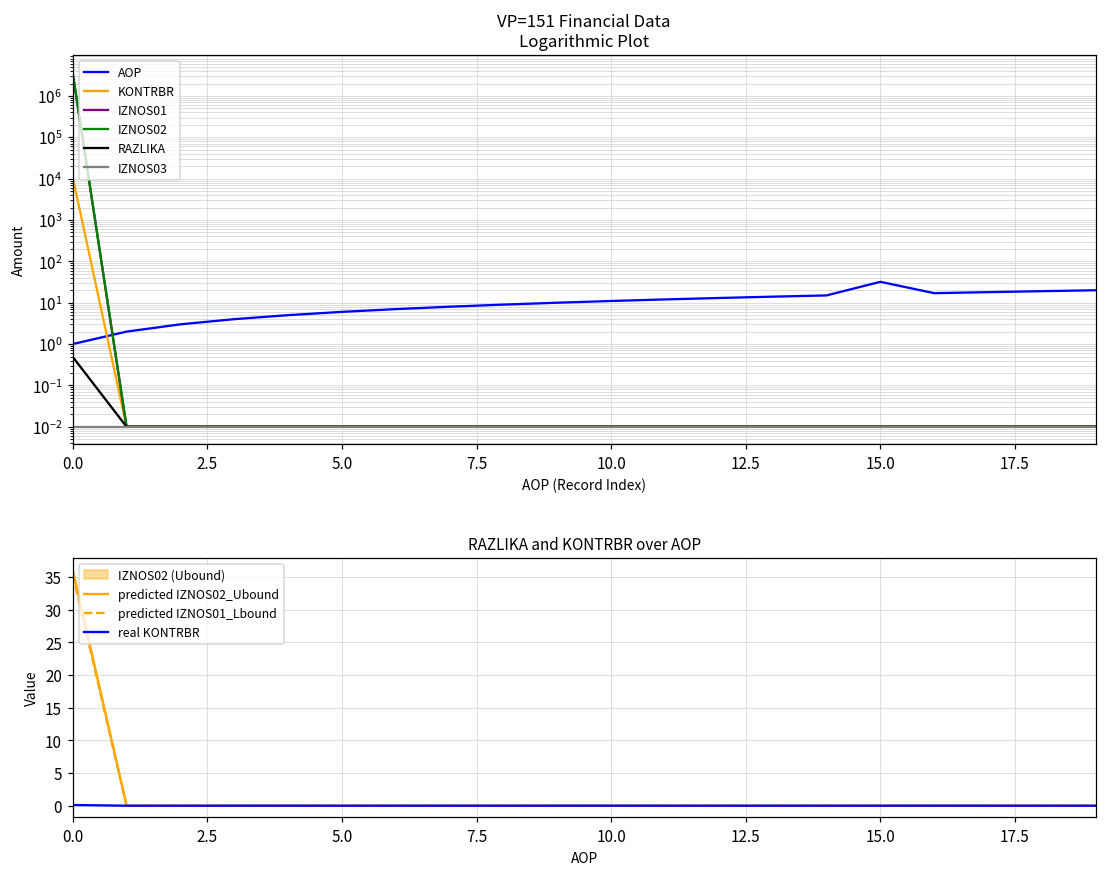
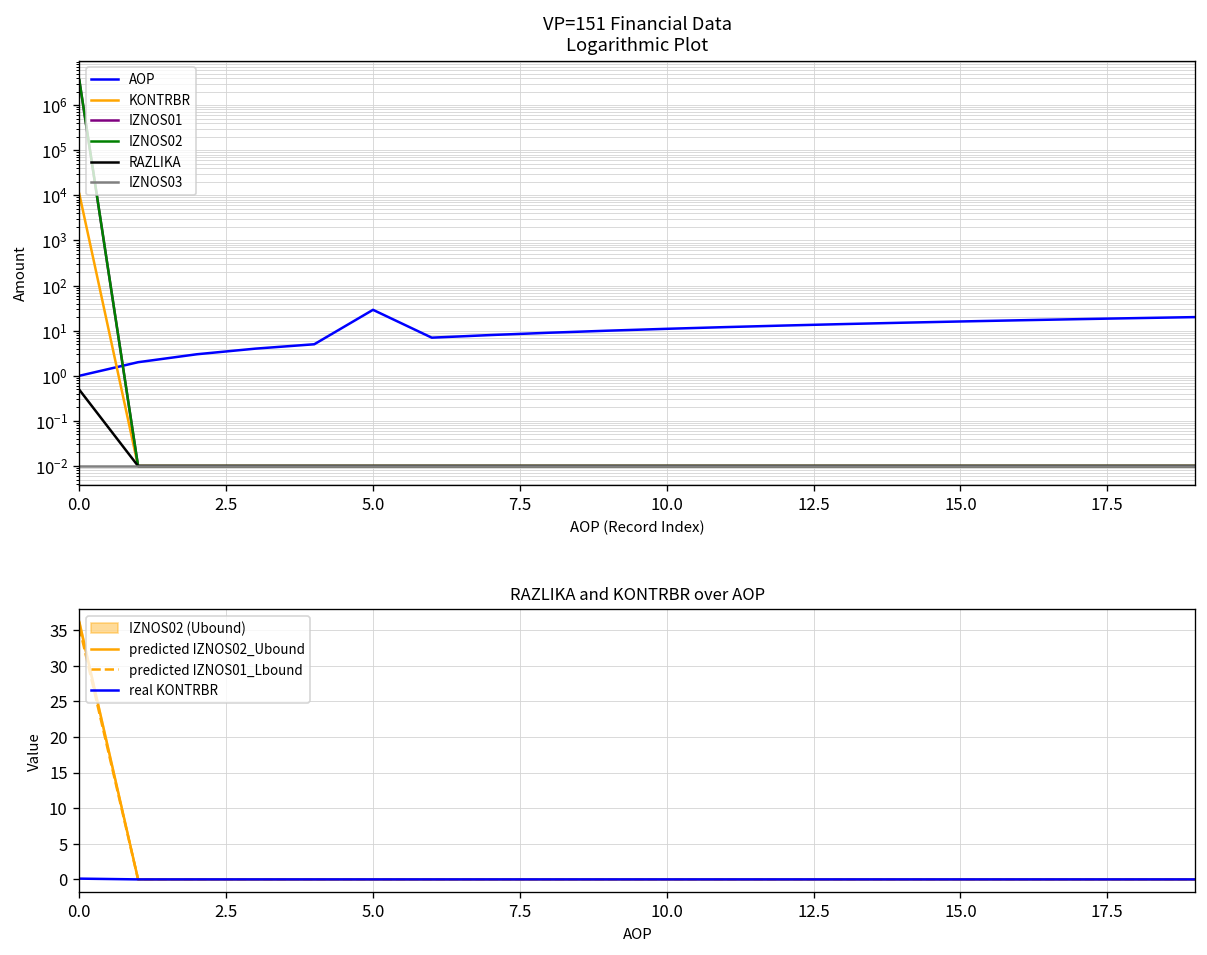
  {
    "VP=151 Financial Data Logarithmic Plot": {
      "AOP": {
        "0.0": 1,
-       "5.0": 6,
+       "5.0": 30,
        "10.0": 11,
-       "15.0": 30
+       "15.0": 16
      },
      "KONTRBR": {
        "0.0": 11000
      },
      "IZNOS02": {
        "0.0": 4000000
      },
      "RAZLIKA": {
        "0.0": 0.5
      },
      "IZNOS03": {
        "0.0": 0.010
      }
    },
    "RAZLIKA and KONTRBR over AOP": {
      "real KONTRBR": {
        "0.0": 0
      }
    }
  }
